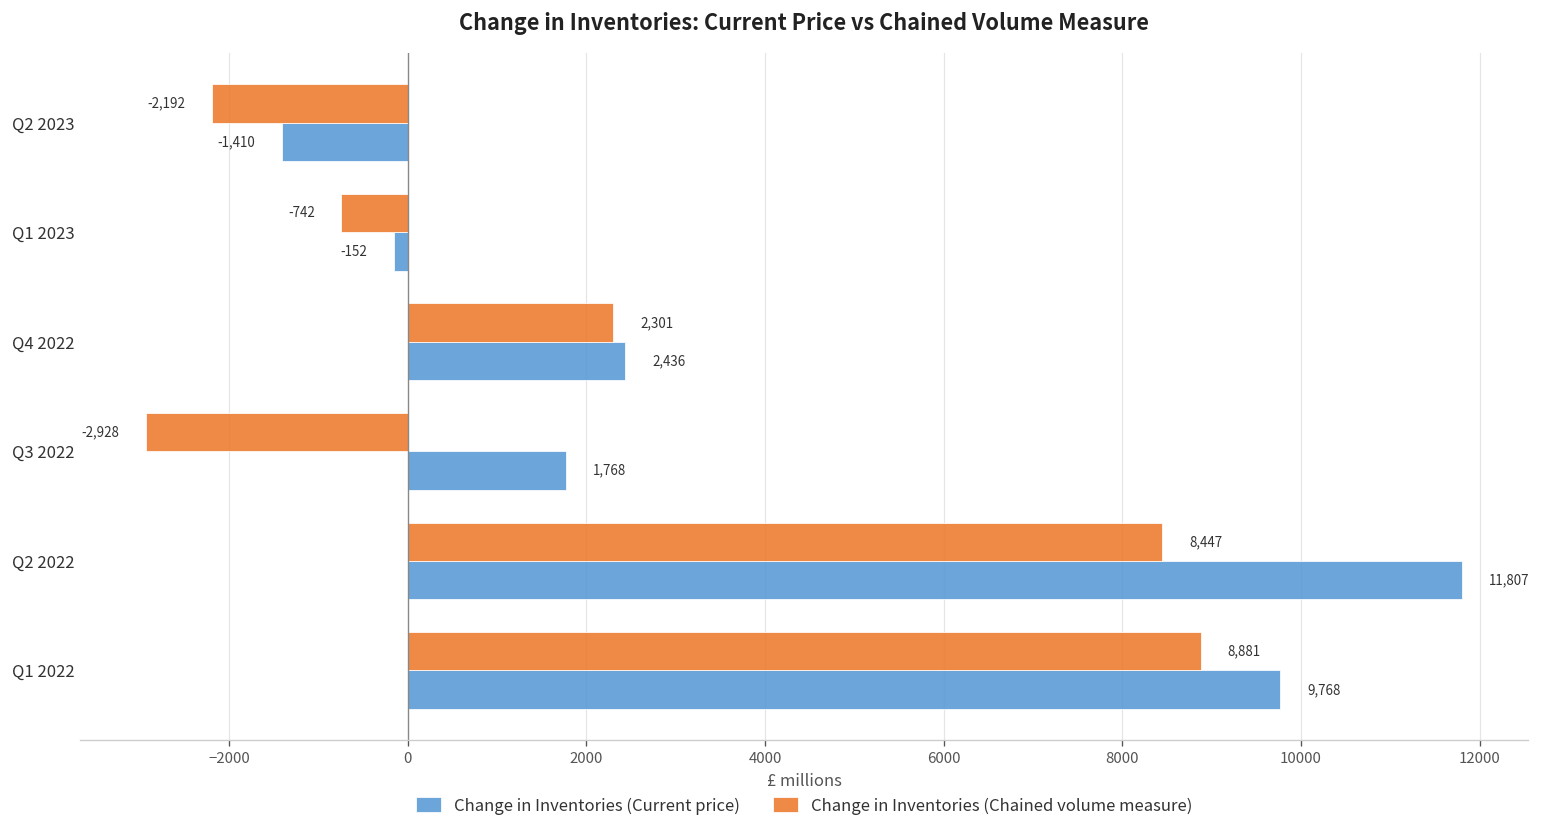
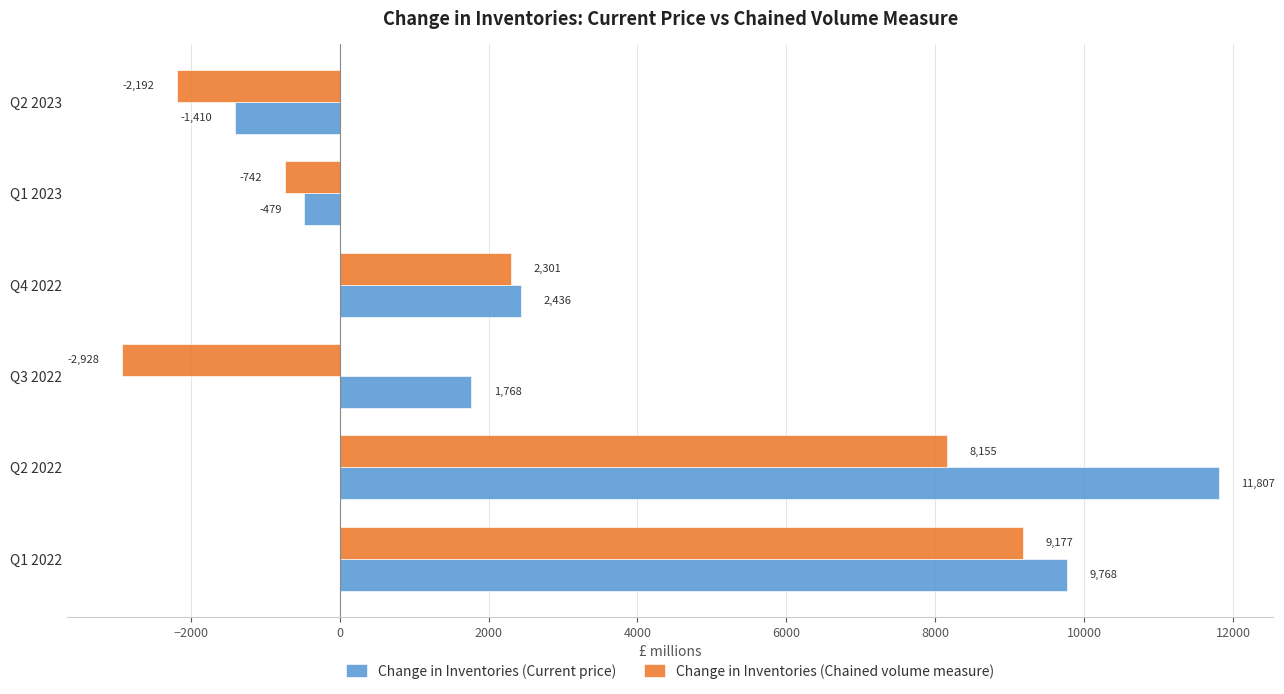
  {
    "Change in Inventories (Current price)": {
      "Q2 2023": "-1,410",
-     "Q1 2023": "-152",
+     "Q1 2023": "-479",
      "Q4 2022": "2,436",
      "Q3 2022": "1,768",
      "Q2 2022": "11,807",
      "Q1 2022": "9,768"
    },
    "Change in Inventories (Chained volume measure)": {
      "Q2 2023": "-2,192",
      "Q1 2023": "-742",
      "Q4 2022": "2,301",
      "Q3 2022": "-2,928",
-     "Q2 2022": "8,447",
-     "Q1 2022": "8,881"
+     "Q2 2022": "8,155",
+     "Q1 2022": "9,177"
    }
  }
